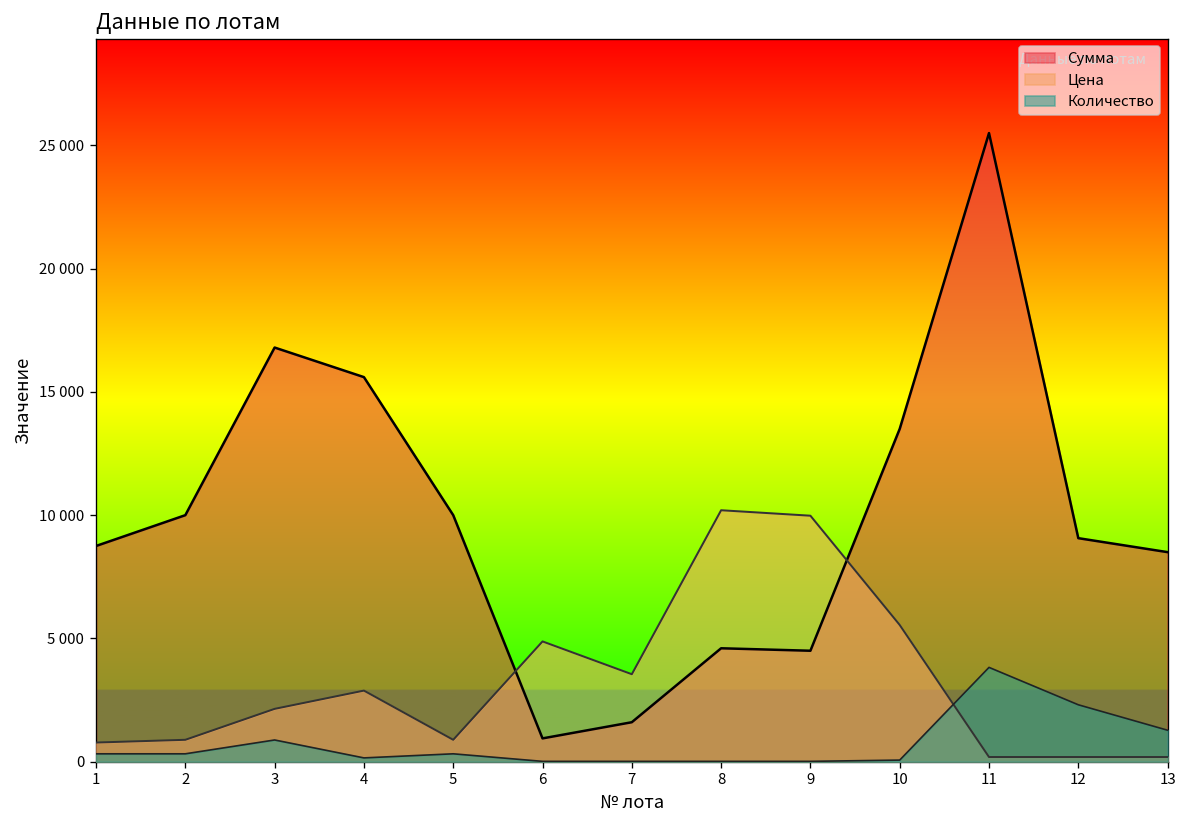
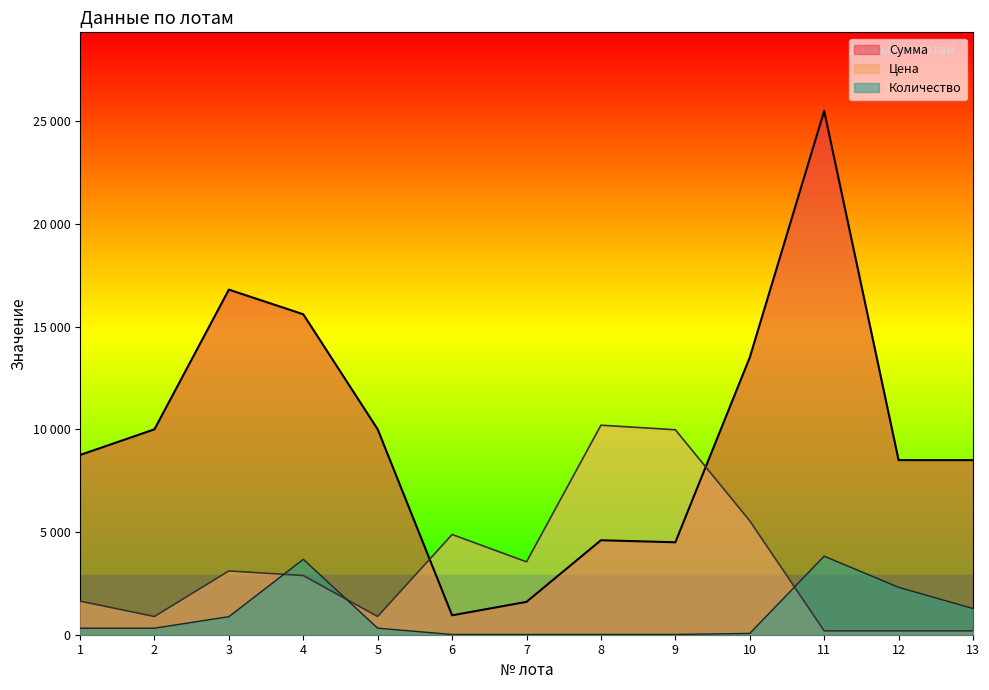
  {
    "Сумма": {
      "1": 8800,
      "2": 10000,
      "3": 16800,
      "4": 15600,
      "5": 10000,
      "6": 900,
      "7": 1600,
      "8": 4600,
      "9": 4500,
      "10": 13500,
      "11": 25500,
-     "12": 9100,
+     "12": 8500,
      "13": 8500
    },
    "Цена": {
-     "1": 800,
+     "1": 1600,
      "2": 900,
-     "3": 2100,
+     "3": 3100,
      "4": 2900,
      "5": 900,
      "6": 4900,
      "7": 3500,
      "8": 10200,
      "9": 10000,
      "10": 5500,
      "11": 200,
      "12": 200,
      "13": 200
    },
    "Количество": {
      "1": 300,
      "2": 300,
      "3": 900,
-     "4": 200,
+     "4": 3700,
      "5": 300,
      "6": 0,
      "7": 0,
      "8": 0,
      "9": 0,
      "10": 100,
      "11": 3800,
      "12": 2300,
      "13": 1300
    }
  }
